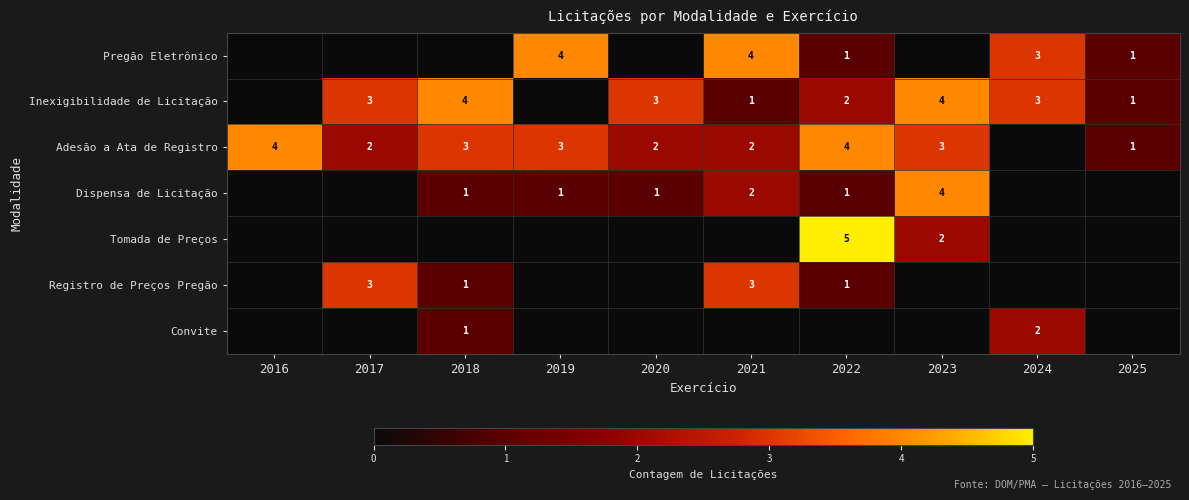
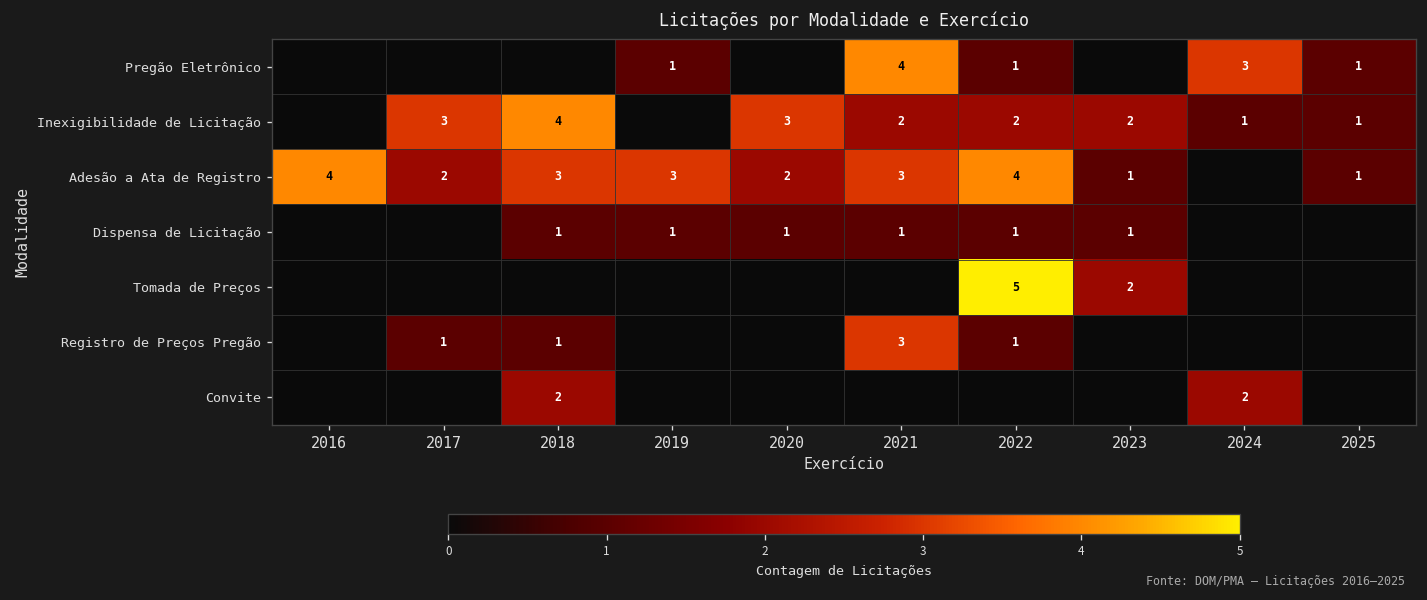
  {
    "Pregão Eletrônico": {
-     "2019": 4,
+     "2019": 1,
      "2021": 4,
      "2022": 1,
      "2024": 3,
      "2025": 1
    },
    "Inexigibilidade de Licitação": {
      "2017": 3,
      "2018": 4,
      "2020": 3,
-     "2021": 1,
+     "2021": 2,
      "2022": 2,
-     "2023": 4,
-     "2024": 3,
+     "2023": 2,
+     "2024": 1,
      "2025": 1
    },
    "Adesão a Ata de Registro": {
      "2016": 4,
      "2017": 2,
      "2018": 3,
      "2019": 3,
      "2020": 2,
-     "2021": 2,
+     "2021": 3,
      "2022": 4,
-     "2023": 3,
+     "2023": 1,
      "2025": 1
    },
    "Dispensa de Licitação": {
      "2018": 1,
      "2019": 1,
      "2020": 1,
-     "2021": 2,
+     "2021": 1,
      "2022": 1,
-     "2023": 4
+     "2023": 1
    },
    "Tomada de Preços": {
      "2022": 5,
      "2023": 2
    },
    "Registro de Preços Pregão": {
-     "2017": 3,
+     "2017": 1,
      "2018": 1,
      "2021": 3,
      "2022": 1
    },
    "Convite": {
-     "2018": 1,
+     "2018": 2,
      "2024": 2
    }
  }
